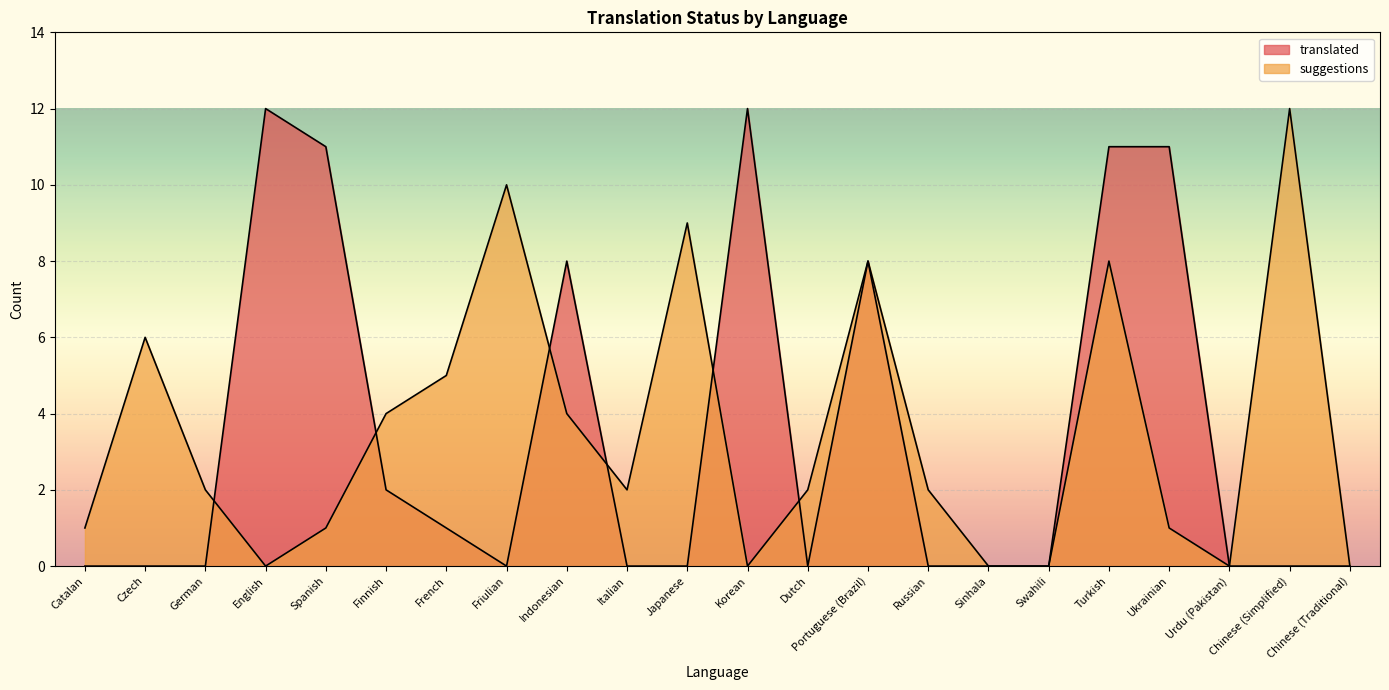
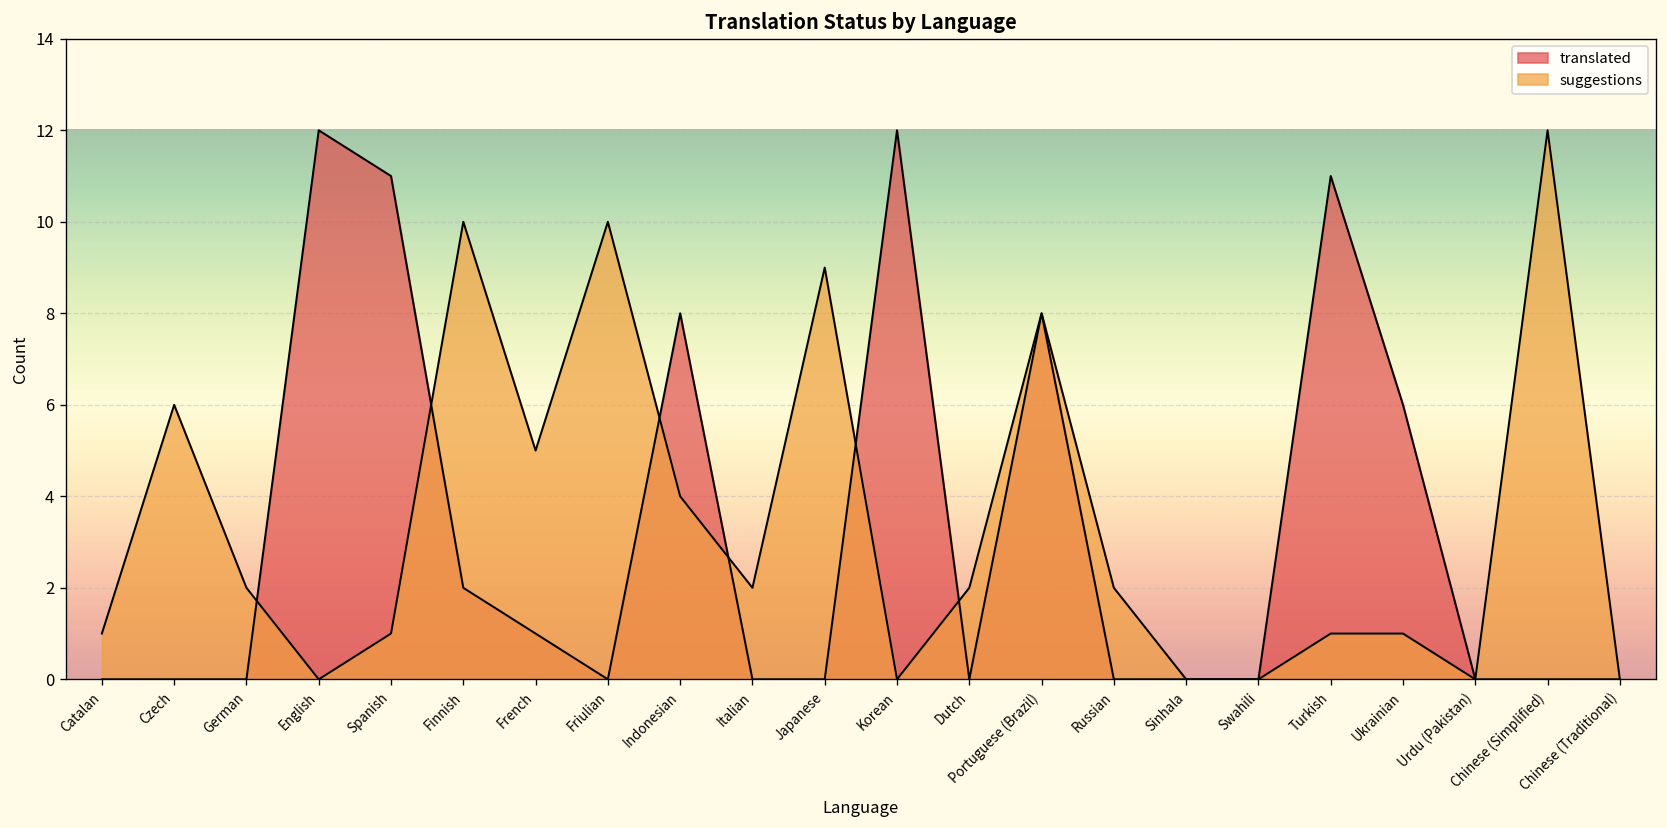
  {
    "translated": {
      "Catalan": 0,
      "Czech": 0,
      "German": 0,
      "English": 12,
      "Spanish": 11,
      "Finnish": 2,
      "French": 1,
      "Friulian": 0,
      "Indonesian": 8,
      "Italian": 0,
      "Japanese": 0,
      "Korean": 12,
      "Dutch": 0,
      "Russian": 0,
      "Turkish": 11,
-     "Ukrainian": 11,
+     "Ukrainian": 6,
      "Chinese (Simplified)": 0
    },
    "suggestions": {
      "Catalan": 1,
      "Czech": 6,
      "German": 2,
      "English": 0,
      "Spanish": 1,
-     "Finnish": 4,
+     "Finnish": 10,
      "French": 5,
      "Friulian": 10,
      "Indonesian": 4,
      "Italian": 2,
      "Japanese": 9,
      "Korean": 0,
      "Dutch": 2,
      "Russian": 2,
-     "Turkish": 8,
+     "Turkish": 1,
      "Ukrainian": 1,
      "Chinese (Simplified)": 12
    }
  }
